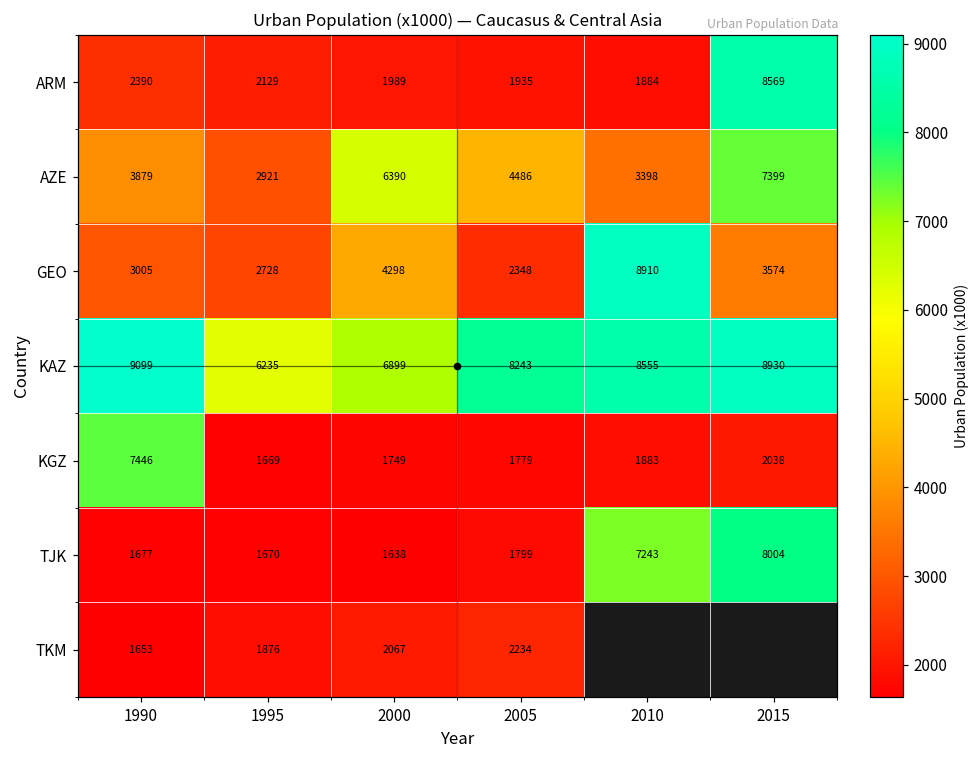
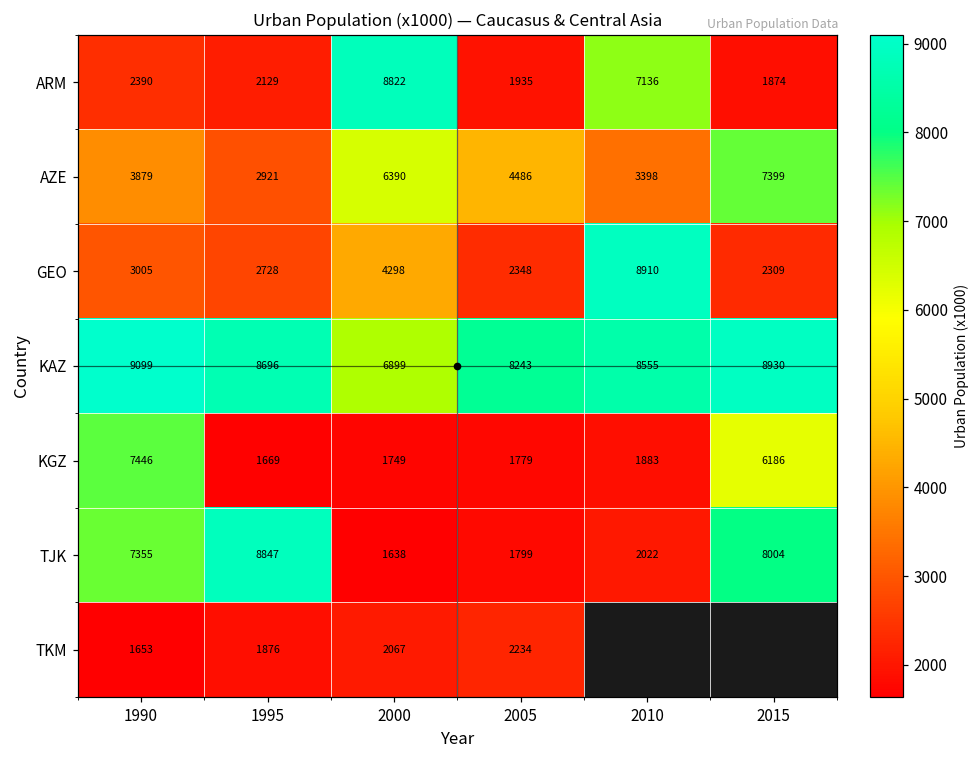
  {
    "ARM": {
      "1990": 2390,
      "1995": 2129,
-     "2000": 1989,
+     "2000": 8822,
      "2005": 1935,
-     "2010": 1884,
-     "2015": 8569
+     "2010": 7136,
+     "2015": 1874
    },
    "AZE": {
      "1990": 3879,
      "1995": 2921,
      "2000": 6390,
      "2005": 4486,
      "2010": 3398,
      "2015": 7399
    },
    "GEO": {
      "1990": 3005,
      "1995": 2728,
      "2000": 4298,
      "2005": 2348,
      "2010": 8910,
-     "2015": 3574
+     "2015": 2309
    },
    "KAZ": {
      "1990": 9099,
-     "1995": 6235,
+     "1995": 8696,
      "2000": 6899,
      "2005": 8243,
      "2010": 8555,
      "2015": 8930
    },
    "KGZ": {
      "1990": 7446,
      "1995": 1669,
      "2000": 1749,
      "2005": 1779,
      "2010": 1883,
-     "2015": 2038
+     "2015": 6186
    },
    "TJK": {
-     "1990": 1677,
-     "1995": 1670,
+     "1990": 7355,
+     "1995": 8847,
      "2000": 1638,
      "2005": 1799,
-     "2010": 7243,
+     "2010": 2022,
      "2015": 8004
    },
    "TKM": {
      "1990": 1653,
      "1995": 1876,
      "2000": 2067,
      "2005": 2234
    }
  }
